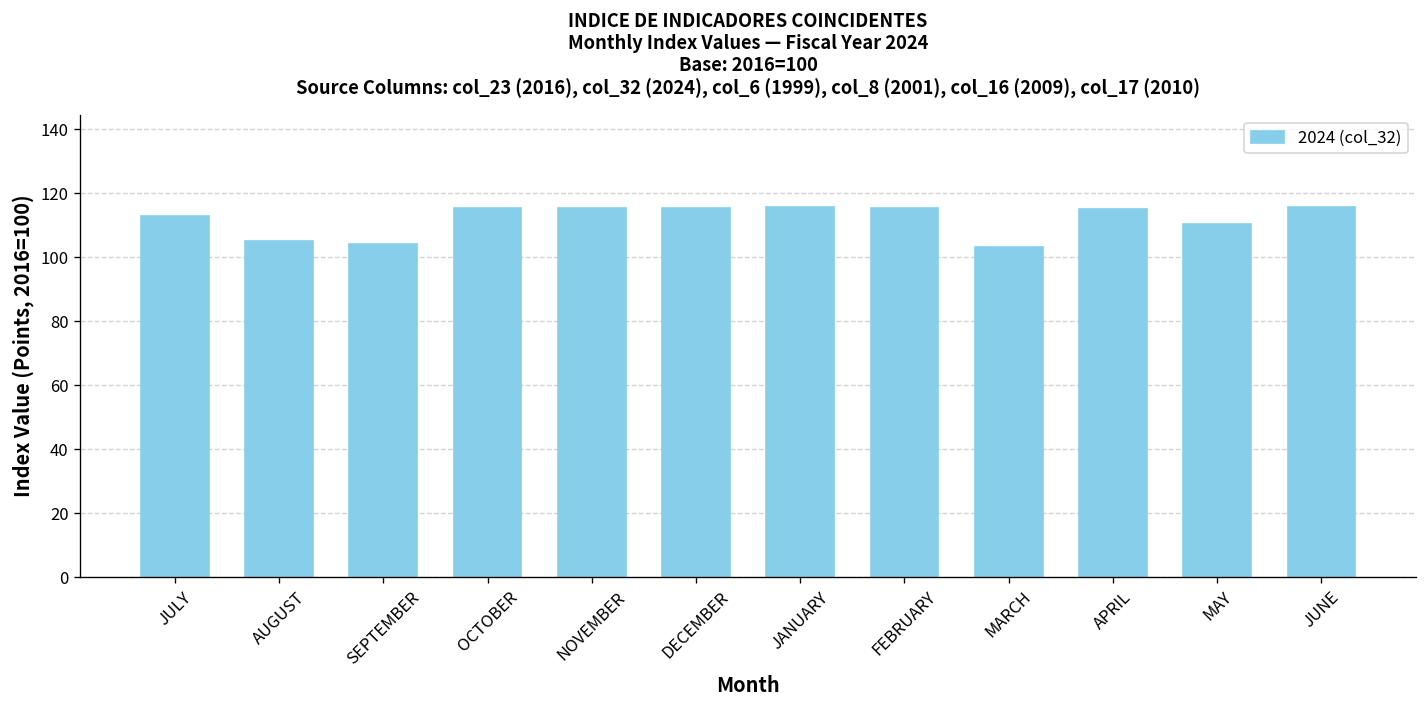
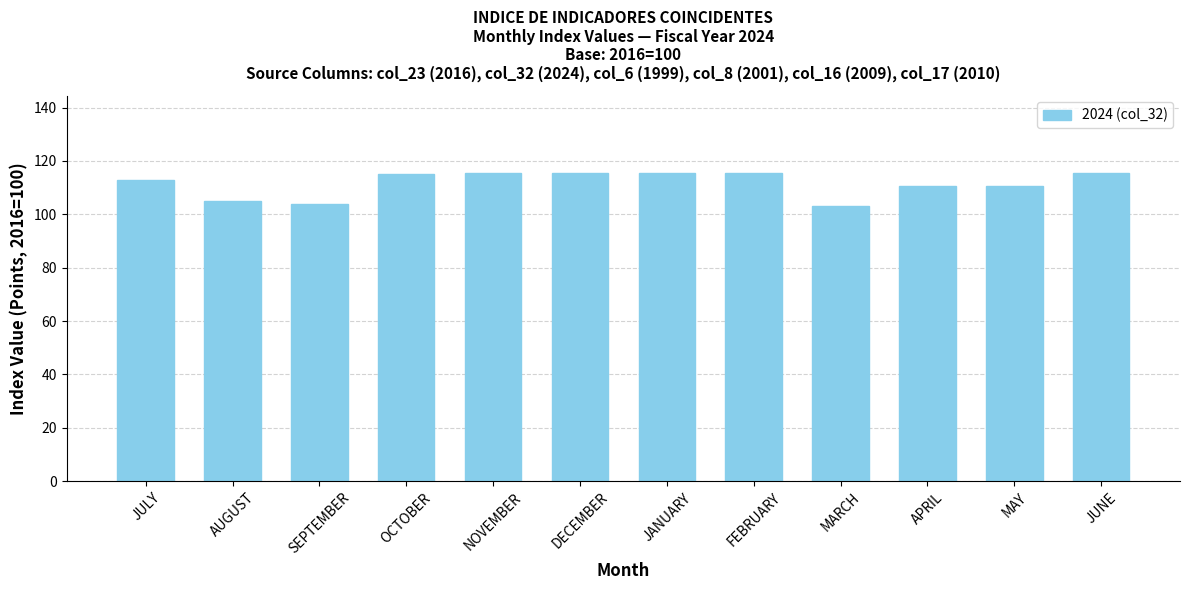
  {
    "JULY": 113,
    "AUGUST": 105,
    "SEPTEMBER": 104,
    "OCTOBER": 115,
    "NOVEMBER": 116,
    "DECEMBER": 116,
    "JANUARY": 116,
    "FEBRUARY": 115,
    "MARCH": 103,
-   "APRIL": 115,
+   "APRIL": 111,
    "MAY": 111,
    "JUNE": 116
  }
